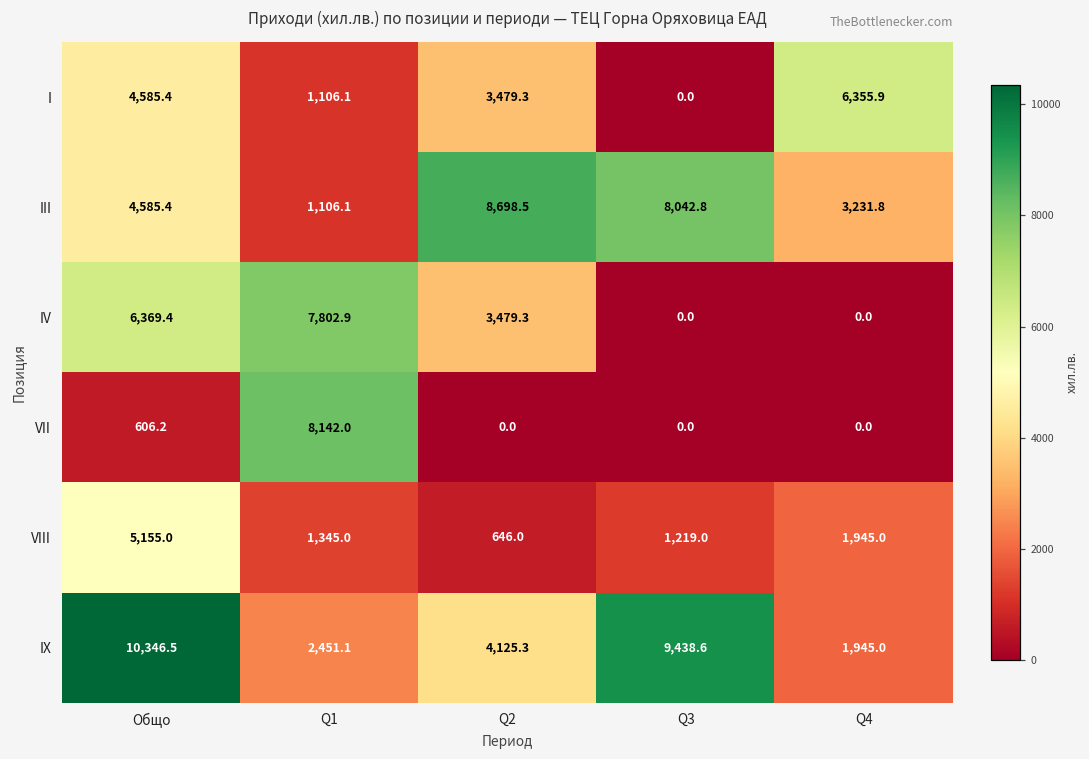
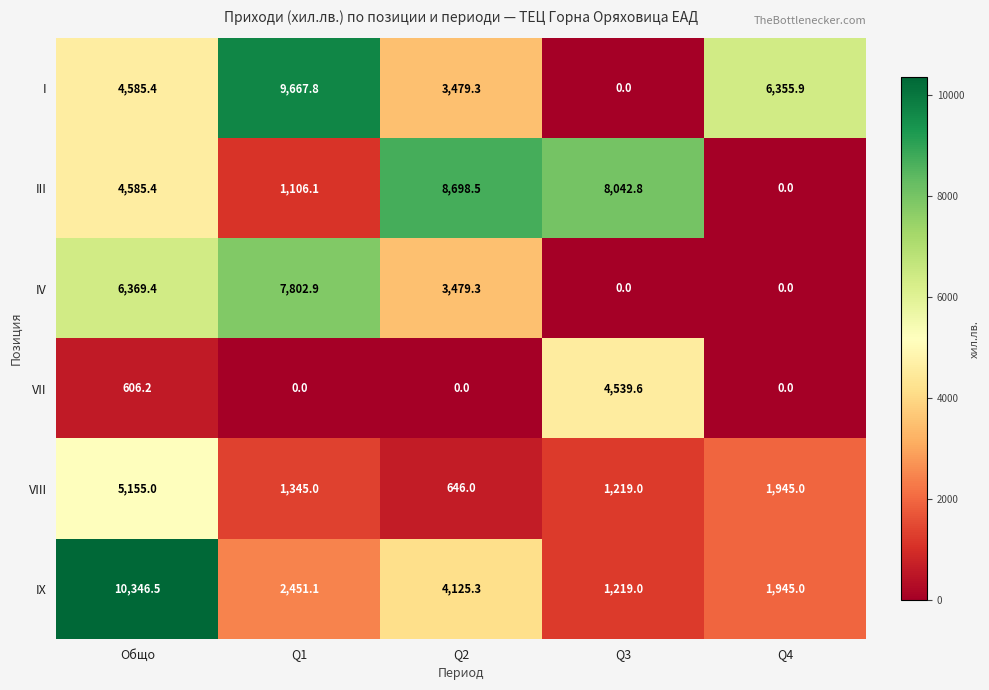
  {
    "I": {
      "Общо": "4,585.4",
-     "Q1": "1,106.1",
+     "Q1": "9,667.8",
      "Q2": "3,479.3",
      "Q3": "0.0",
      "Q4": "6,355.9"
    },
    "III": {
      "Общо": "4,585.4",
      "Q1": "1,106.1",
      "Q2": "8,698.5",
      "Q3": "8,042.8",
-     "Q4": "3,231.8"
+     "Q4": "0.0"
    },
    "IV": {
      "Общо": "6,369.4",
      "Q1": "7,802.9",
      "Q2": "3,479.3",
      "Q3": "0.0",
      "Q4": "0.0"
    },
    "VII": {
      "Общо": "606.2",
-     "Q1": "8,142.0",
+     "Q1": "0.0",
      "Q2": "0.0",
-     "Q3": "0.0",
+     "Q3": "4,539.6",
      "Q4": "0.0"
    },
    "VIII": {
      "Общо": "5,155.0",
      "Q1": "1,345.0",
      "Q2": "646.0",
      "Q3": "1,219.0",
      "Q4": "1,945.0"
    },
    "IX": {
      "Общо": "10,346.5",
      "Q1": "2,451.1",
      "Q2": "4,125.3",
-     "Q3": "9,438.6",
+     "Q3": "1,219.0",
      "Q4": "1,945.0"
    }
  }
